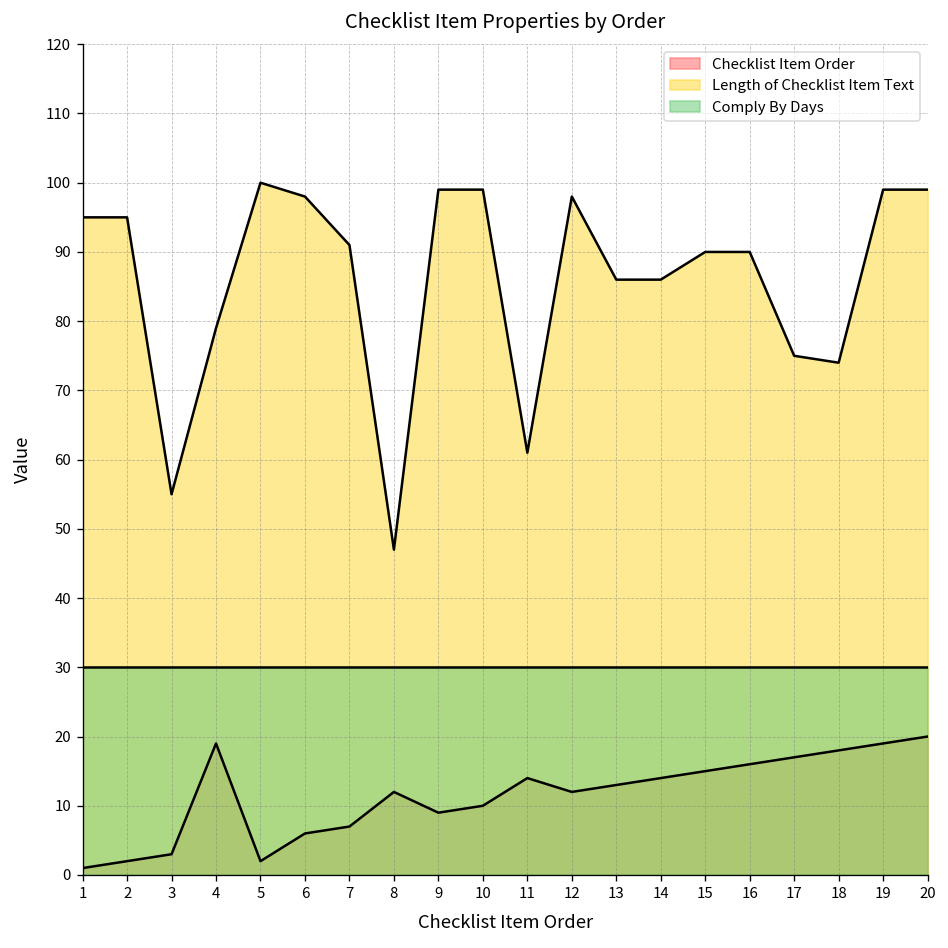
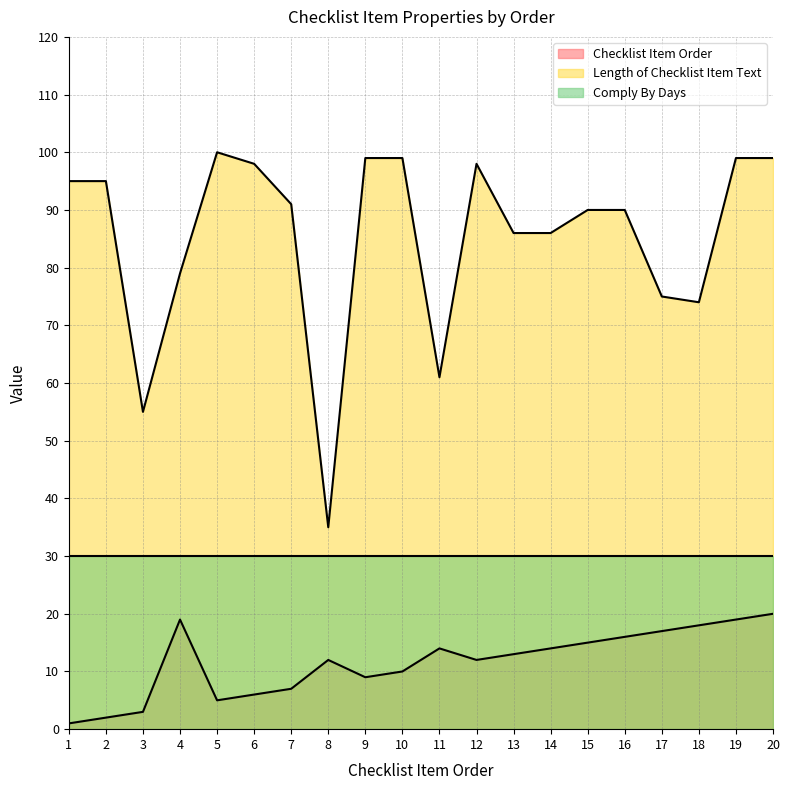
  {
    "Checklist Item Order": {
      "1": 1,
      "2": 2,
      "3": 3,
      "4": 19,
-     "5": 2,
+     "5": 5,
      "6": 6,
      "7": 7,
      "8": 12,
      "9": 9,
      "10": 10,
      "11": 14,
      "12": 12,
      "13": 13,
      "14": 14,
      "15": 15,
      "16": 16,
      "17": 17,
      "18": 18,
      "19": 19,
      "20": 20
    },
    "Length of Checklist Item Text": {
      "1": 95,
      "2": 95,
      "3": 55,
      "4": 79,
      "5": 100,
      "6": 98,
      "7": 91,
-     "8": 47,
+     "8": 35,
      "9": 99,
      "10": 99,
      "11": 61,
      "12": 98,
      "13": 86,
      "14": 86,
      "15": 90,
      "16": 90,
      "17": 75,
      "18": 74,
      "19": 99,
      "20": 99
    },
    "Comply By Days": {
      "1": 30,
      "2": 30,
      "3": 30,
      "4": 30,
      "5": 30,
      "6": 30,
      "7": 30,
      "8": 30,
      "9": 30,
      "10": 30,
      "11": 30,
      "12": 30,
      "13": 30,
      "14": 30,
      "15": 30,
      "16": 30,
      "17": 30,
      "18": 30,
      "19": 30,
      "20": 30
    }
  }
